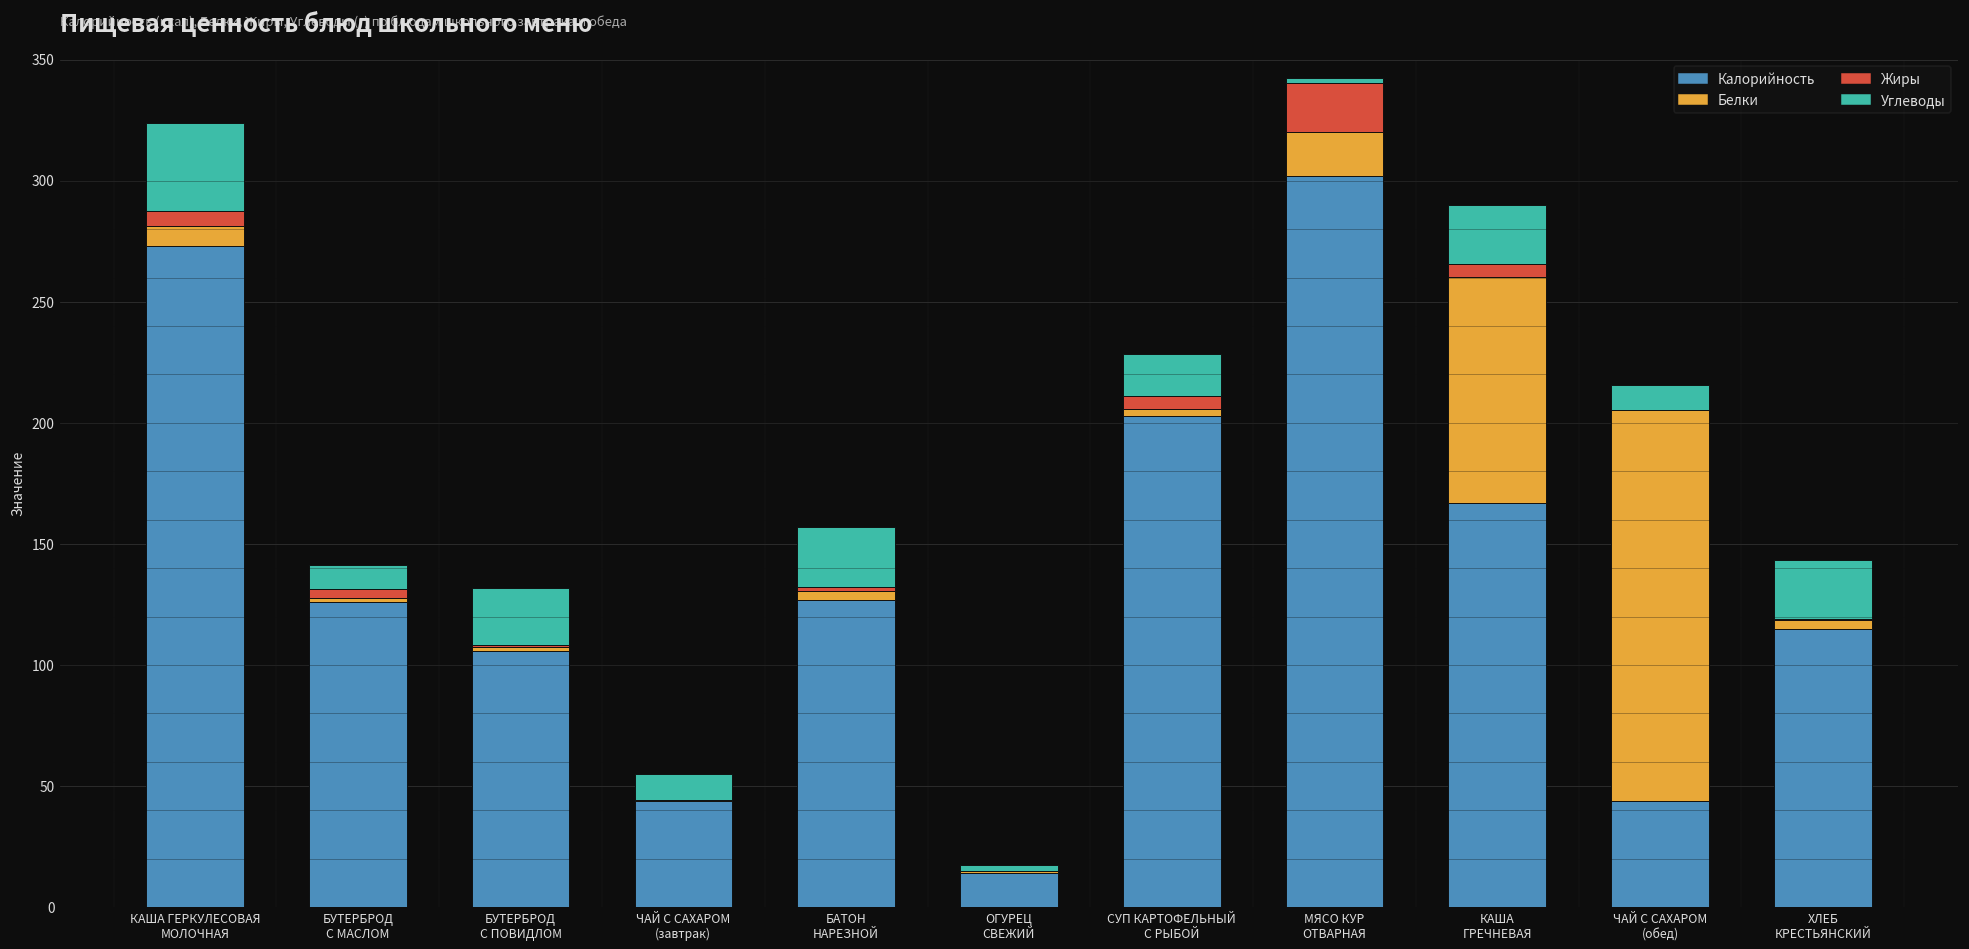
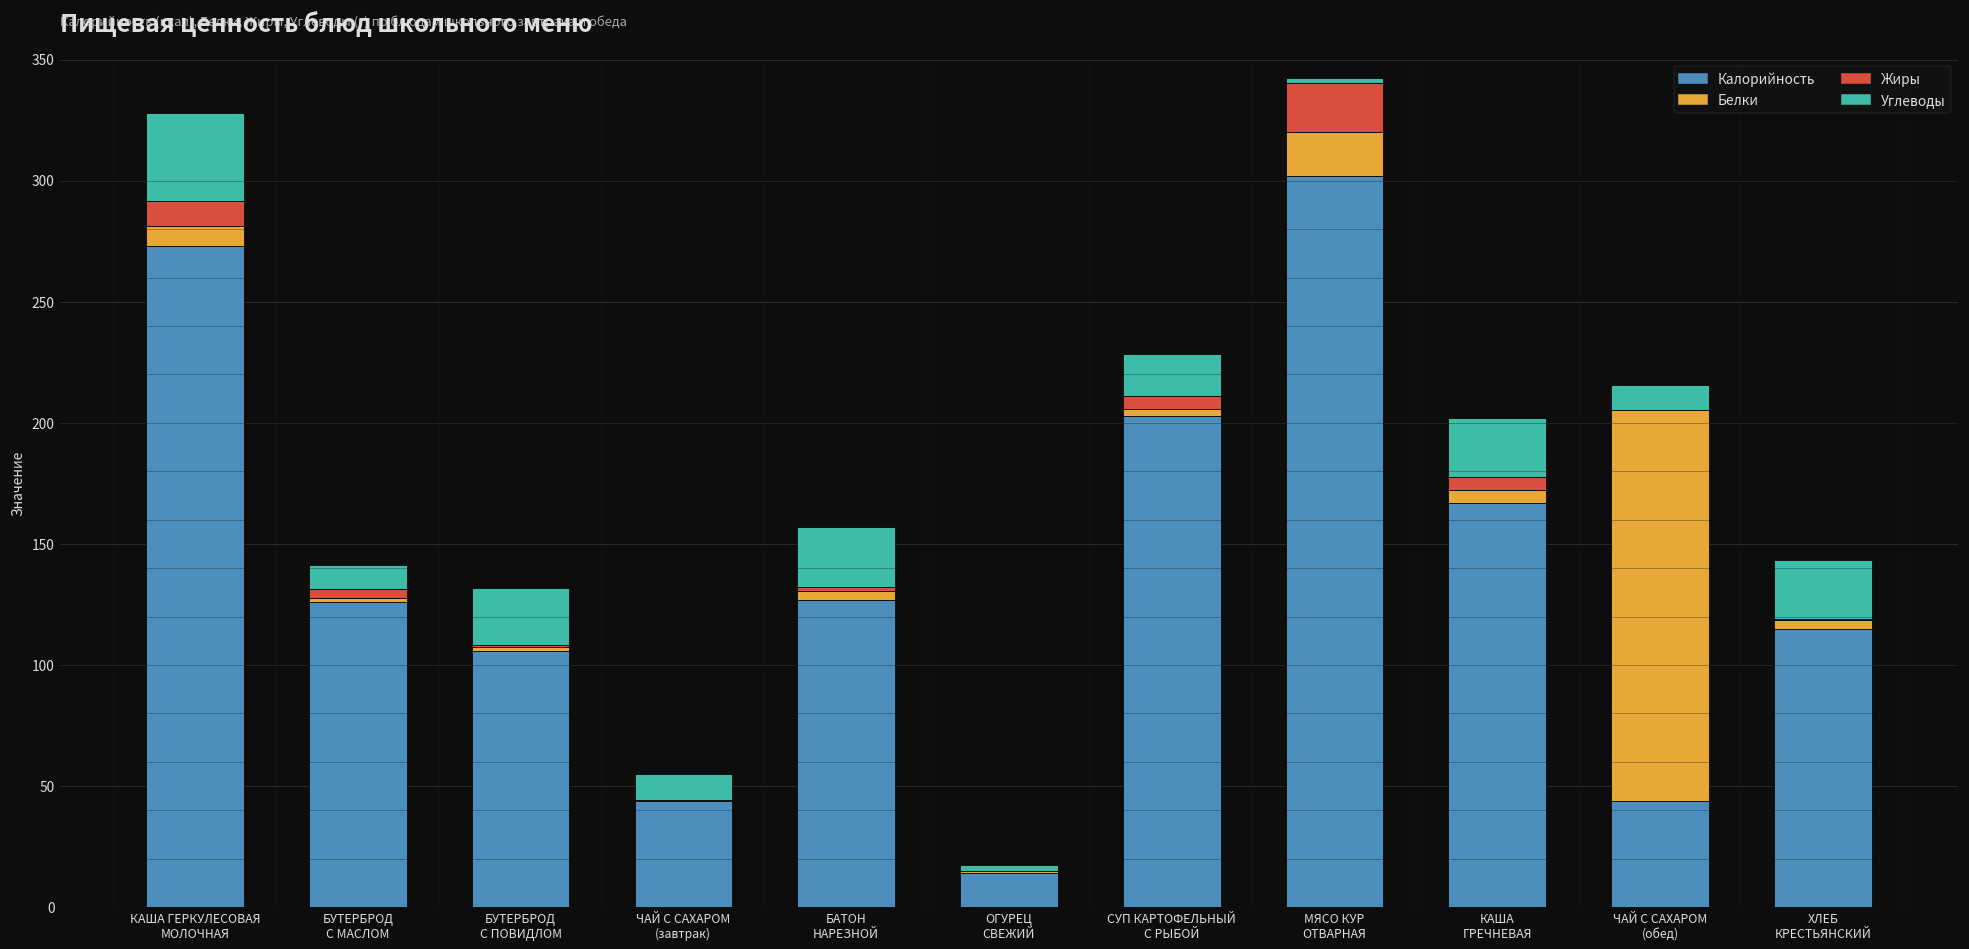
  {
    "Белки": {
      "КАША ГЕРКУЛЕСОВАЯ МОЛОЧНАЯ": 8,
      "БУТЕРБРОД С МАСЛОМ": 2,
      "БУТЕРБРОД С ПОВИДЛОМ": 2,
      "БАТОН НАРЕЗНОЙ": 4,
      "СУП КАРТОФЕЛЬНЫЙ С РЫБОЙ": 3,
      "МЯСО КУР ОТВАРНАЯ": 18,
-     "КАША ГРЕЧНЕВАЯ": 93,
+     "КАША ГРЕЧНЕВАЯ": 5,
      "ЧАЙ С САХАРОМ (обед)": 161,
      "ХЛЕБ КРЕСТЬЯНСКИЙ": 4
    },
    "Жиры": {
-     "КАША ГЕРКУЛЕСОВАЯ МОЛОЧНАЯ": 6,
+     "КАША ГЕРКУЛЕСОВАЯ МОЛОЧНАЯ": 10,
      "БУТЕРБРОД С МАСЛОМ": 4,
      "ЧАЙ С САХАРОМ (завтрак)": 0,
      "БАТОН НАРЕЗНОЙ": 2,
      "СУП КАРТОФЕЛЬНЫЙ С РЫБОЙ": 5,
      "МЯСО КУР ОТВАРНАЯ": 20,
      "КАША ГРЕЧНЕВАЯ": 5,
      "ЧАЙ С САХАРОМ (обед)": 0
    }
  }
